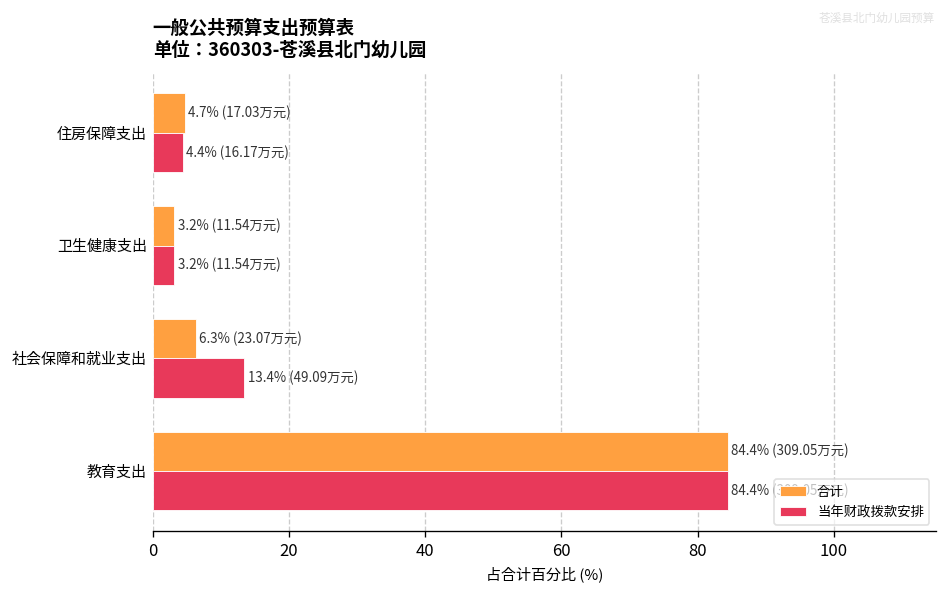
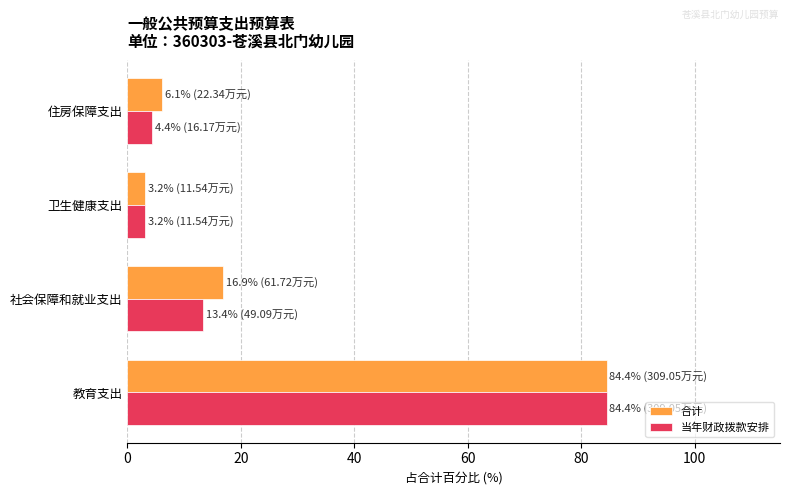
  {
    "合计": {
-     "住房保障支出": "4.7% (17.03万元)",
+     "住房保障支出": "6.1% (22.34万元)",
      "卫生健康支出": "3.2%",
-     "社会保障和就业支出": "6.3% (23.07万元)",
+     "社会保障和就业支出": "16.9% (61.72万元)",
      "教育支出": "84.4%"
    },
    "当年财政拨款安排": {
      "住房保障支出": "4.4%",
      "卫生健康支出": "3.2%",
      "社会保障和就业支出": "13.4%"
    }
  }
